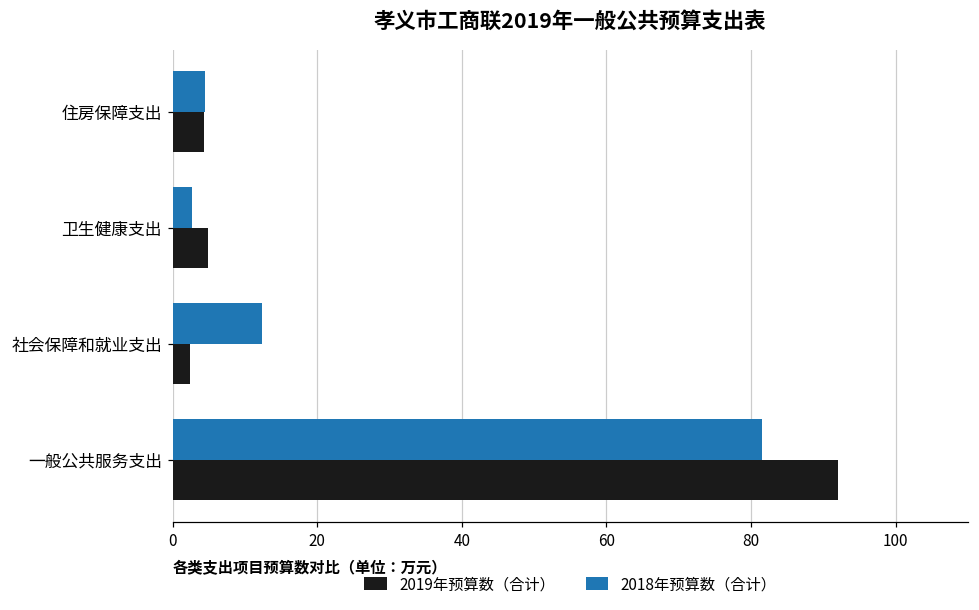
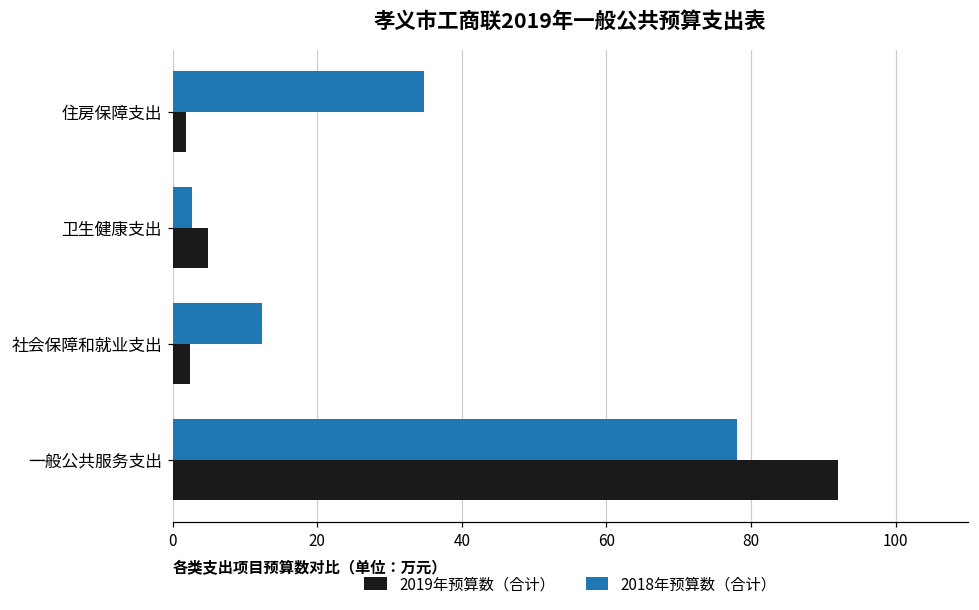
  {
    "2019年预算数（合计）": {
-     "住房保障支出": 4,
+     "住房保障支出": 2,
      "卫生健康支出": 5,
      "社会保障和就业支出": 2,
      "一般公共服务支出": 92
    },
    "2018年预算数（合计）": {
-     "住房保障支出": 4,
+     "住房保障支出": 35,
      "卫生健康支出": 3,
      "社会保障和就业支出": 12,
-     "一般公共服务支出": 82
+     "一般公共服务支出": 78
    }
  }
